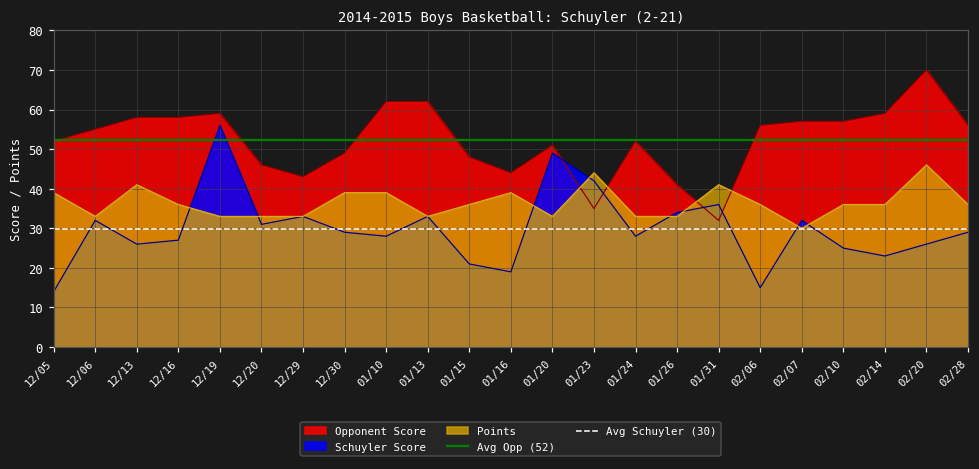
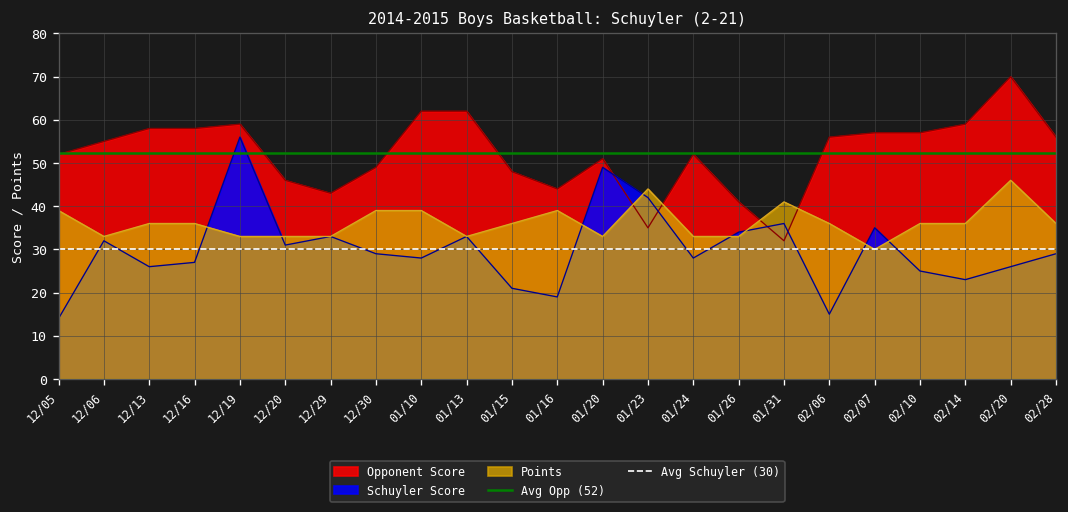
  {
    "Opponent Score": {
      "12/05": 52,
      "12/06": 55,
      "12/13": 58,
      "12/16": 58,
      "12/19": 59,
      "12/20": 46,
      "12/29": 43,
      "12/30": 49,
      "01/10": 62,
      "01/13": 62,
      "01/15": 48,
      "01/16": 44,
      "01/20": 51,
      "01/23": 35,
      "01/24": 52,
      "01/26": 41,
      "01/31": 32,
      "02/06": 56,
      "02/07": 57,
      "02/10": 57,
      "02/14": 59,
      "02/20": 70,
      "02/28": 56
    },
    "Schuyler Score": {
      "12/05": 14,
      "12/06": 32,
      "12/13": 26,
      "12/16": 27,
      "12/19": 56,
      "12/20": 31,
      "12/30": 29,
      "01/10": 28,
      "01/15": 21,
      "01/16": 19,
      "01/20": 49,
      "01/23": 42,
      "01/24": 28,
      "01/26": 34,
      "01/31": 36,
      "02/06": 15,
-     "02/07": 32,
+     "02/07": 35,
      "02/10": 25,
      "02/14": 23,
      "02/20": 26,
      "02/28": 29
    },
    "Points": {
      "12/05": 39,
      "12/06": 33,
-     "12/13": 41,
+     "12/13": 36,
      "12/16": 36,
      "12/19": 33,
      "12/20": 33,
      "12/30": 39,
      "01/10": 39,
      "01/15": 36,
      "01/16": 39,
      "01/20": 33,
      "01/23": 44,
      "01/24": 33,
      "01/26": 33,
      "01/31": 41,
      "02/06": 36,
      "02/07": 30,
      "02/10": 36,
      "02/14": 36,
      "02/20": 46,
      "02/28": 36
    }
  }
